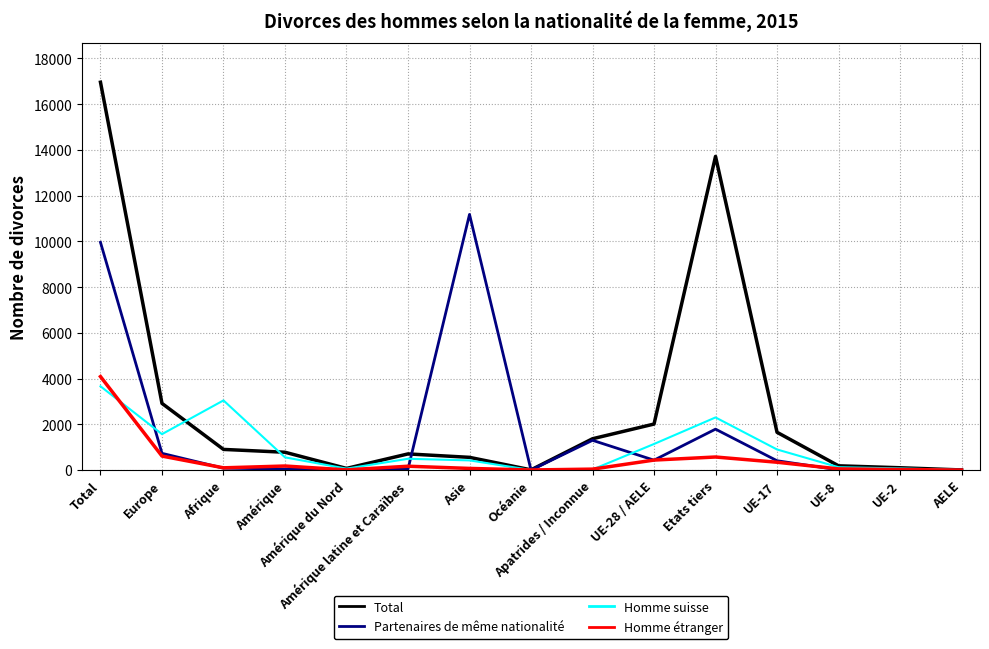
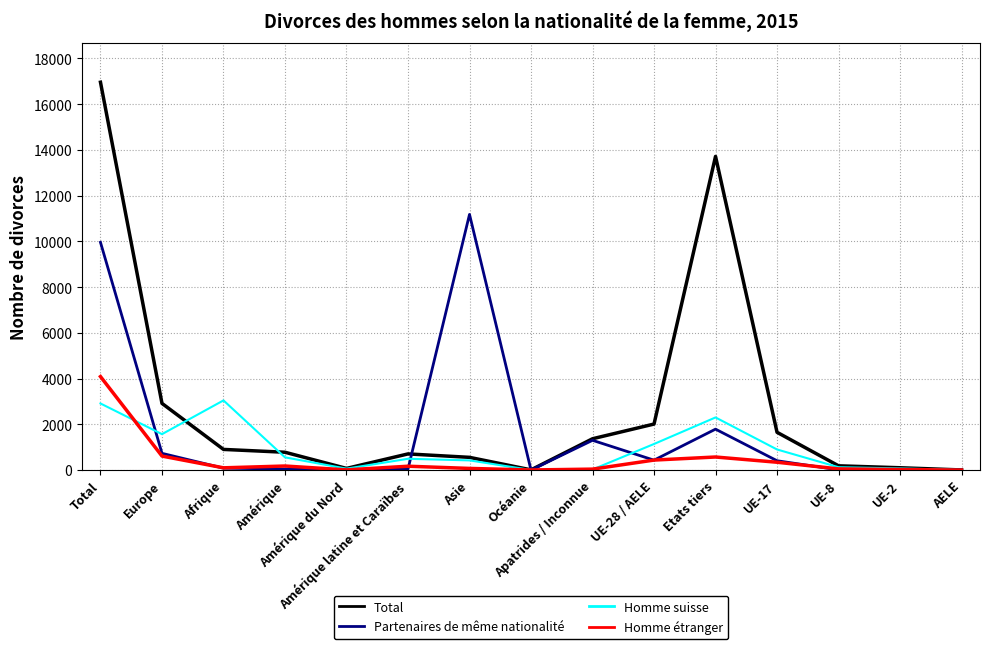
  {
    "Total": {
      "Total": 17000,
      "Europe": 2900,
      "Afrique": 900,
      "Amérique": 800,
      "Amérique latine et Caraïbes": 700,
      "Asie": 600,
      "UE-28 / AELE": 2000,
      "Etats tiers": 13700,
      "UE-17": 1700
    },
    "Partenaires de même nationalité": {
      "Total": 10000,
      "Europe": 700,
      "Amérique": 0,
      "Amérique latine et Caraïbes": 0,
      "Asie": 11200,
      "Etats tiers": 1800
    },
    "Homme suisse": {
-     "Total": 3700,
+     "Total": 2900,
      "Europe": 1600,
      "Afrique": 3000,
      "Amérique": 600,
      "Amérique latine et Caraïbes": 500,
      "Asie": 400,
      "UE-28 / AELE": 1100,
      "Etats tiers": 2300,
      "UE-17": 900
    },
    "Homme étranger": {
      "Total": 4100,
      "Europe": 600,
      "Amérique": 200,
      "Amérique latine et Caraïbes": 200,
      "Asie": 100,
      "Etats tiers": 600
    }
  }
